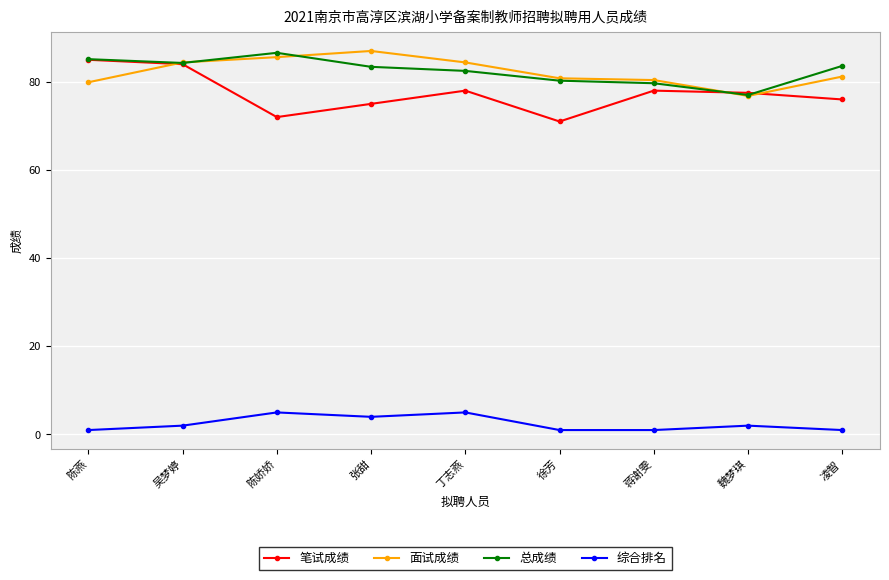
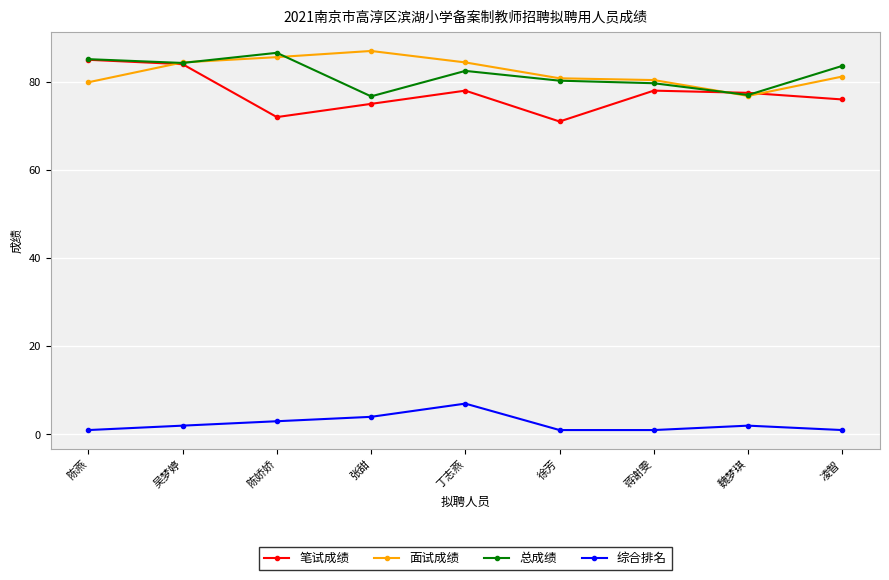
  {
    "笔试成绩": {
      "陈娇娇": 72,
      "张甜": 75,
      "丁志燕": 78,
      "徐芳": 71,
      "蒋谢雯": 78,
      "凌智": 76
    },
    "面试成绩": {
      "陈燕": 80,
      "陈娇娇": 86,
      "张甜": 87,
      "丁志燕": 84,
      "蒋谢雯": 80,
      "凌智": 81
    },
    "总成绩": {
      "陈娇娇": 87,
-     "张甜": 83,
+     "张甜": 77,
      "丁志燕": 82,
      "蒋谢雯": 80,
      "凌智": 84
    },
    "综合排名": {
      "陈燕": 1,
      "吴梦婷": 2,
-     "陈娇娇": 5,
+     "陈娇娇": 3,
      "张甜": 4,
-     "丁志燕": 5,
+     "丁志燕": 7,
      "徐芳": 1,
      "蒋谢雯": 1,
      "魏梦琪": 2,
      "凌智": 1
    }
  }
